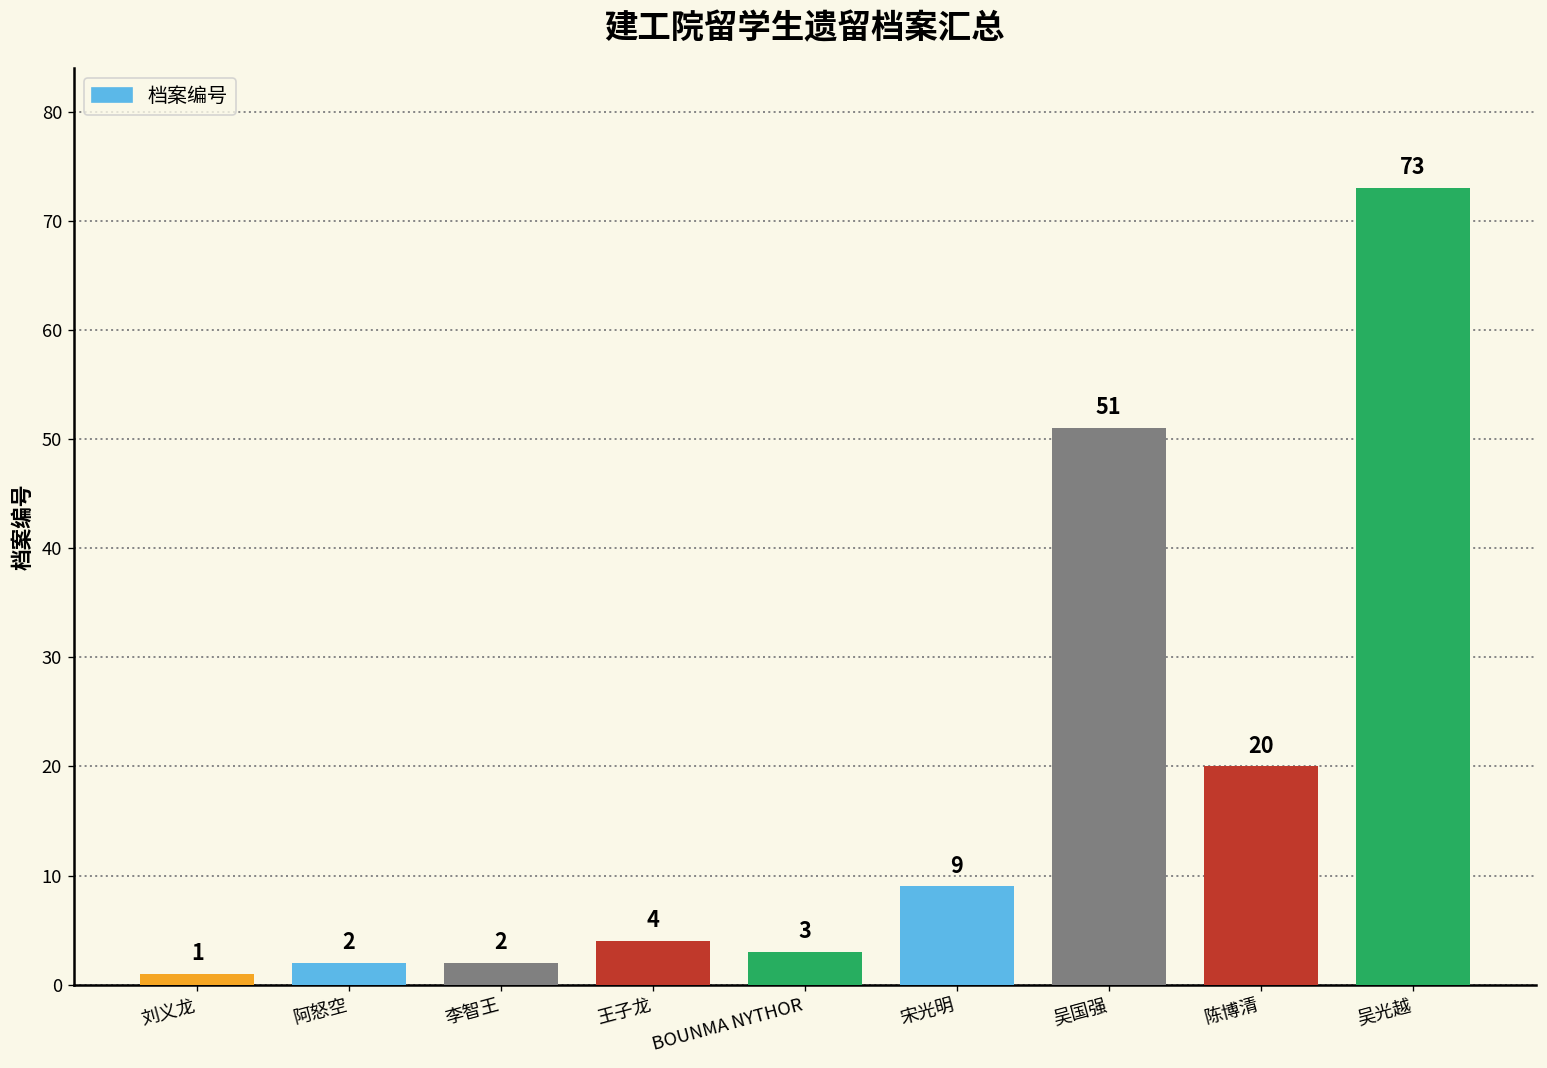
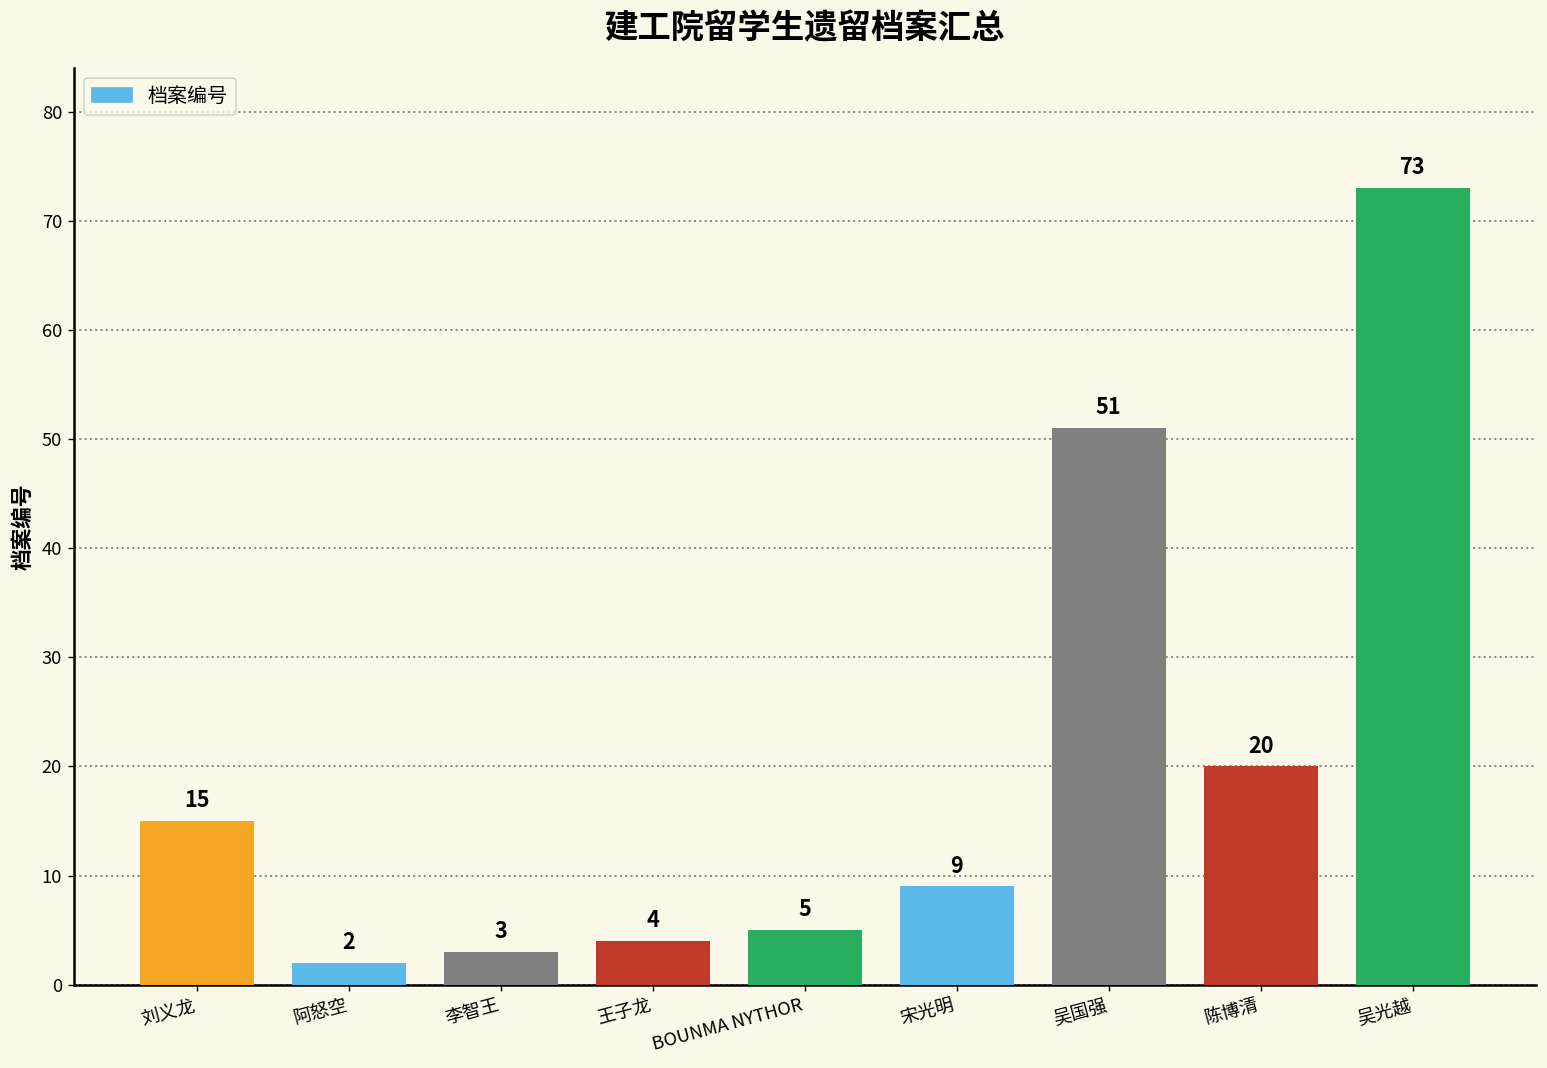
  {
-   "刘义龙": 1,
+   "刘义龙": 15,
    "阿怒空": 2,
-   "李智王": 2,
+   "李智王": 3,
    "王子龙": 4,
-   "BOUNMA NYTHOR": 3,
+   "BOUNMA NYTHOR": 5,
    "宋光明": 9,
    "吴国强": 51,
    "陈博清": 20,
    "吴光越": 73
  }
